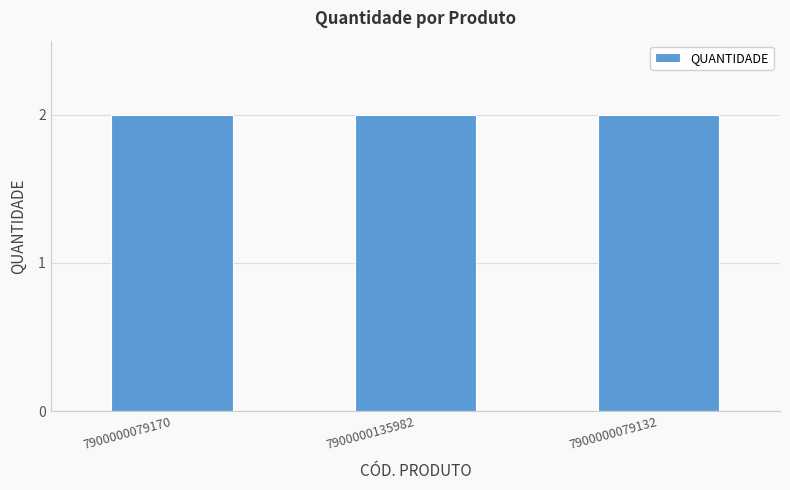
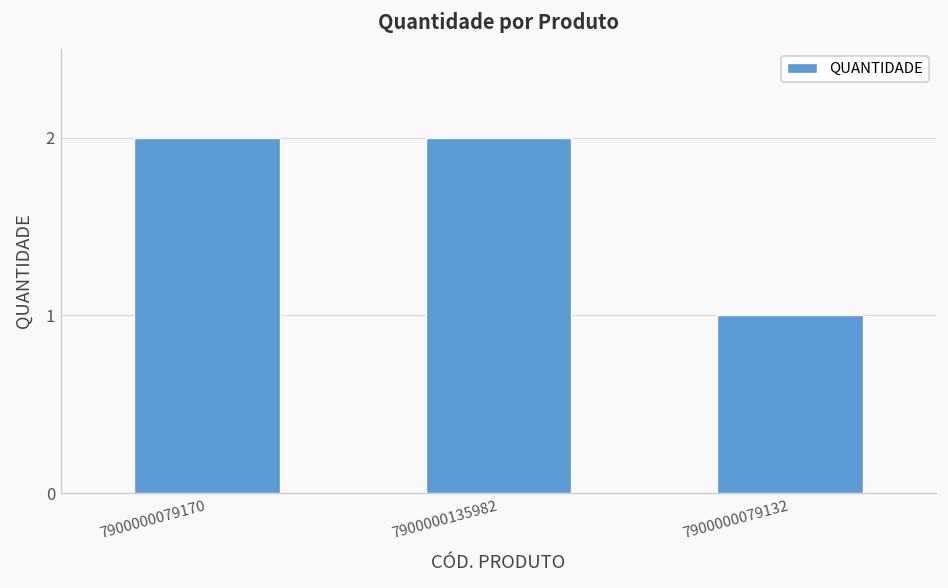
  {
    "7900000079170": 2,
    "7900000135982": 2,
-   "7900000079132": 2
+   "7900000079132": 1
  }
